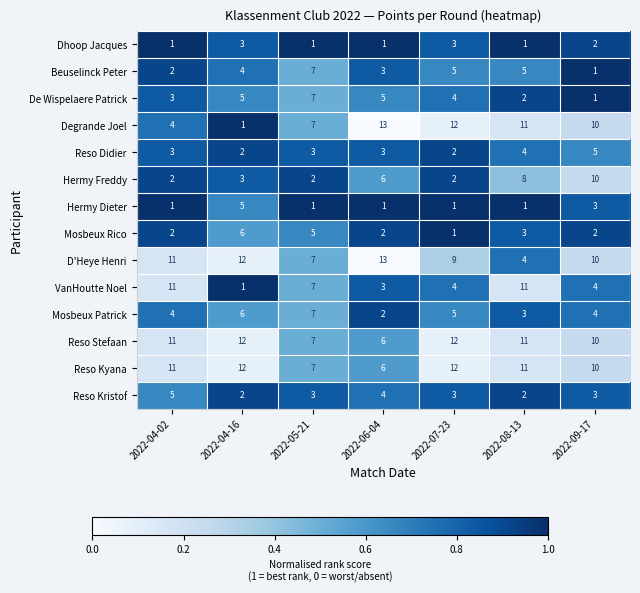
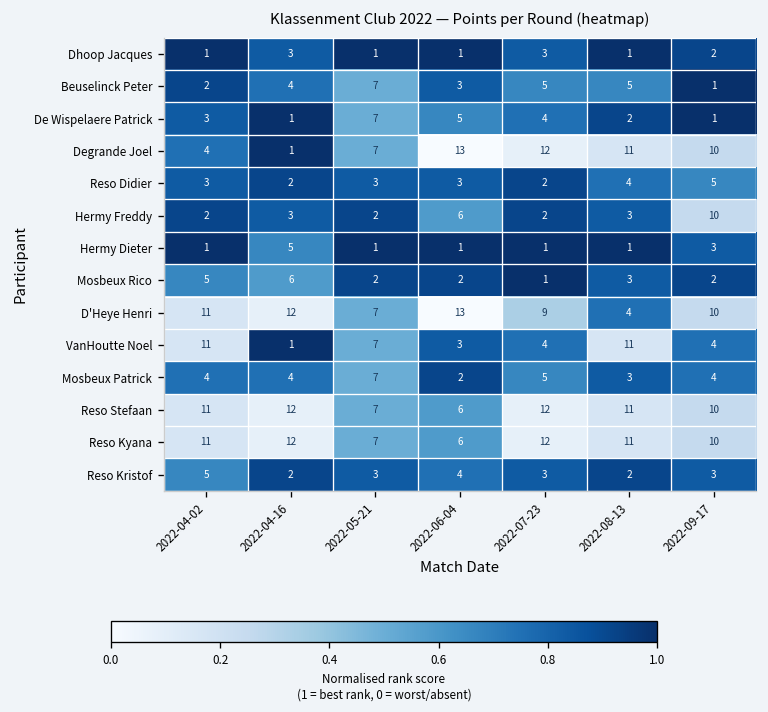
  {
    "Dhoop Jacques": {
      "2022-04-02": 1,
      "2022-04-16": 3,
      "2022-05-21": 1,
      "2022-06-04": 1,
      "2022-07-23": 3,
      "2022-08-13": 1,
      "2022-09-17": 2
    },
    "Beuselinck Peter": {
      "2022-04-02": 2,
      "2022-04-16": 4,
      "2022-05-21": 7,
      "2022-06-04": 3,
      "2022-07-23": 5,
      "2022-08-13": 5,
      "2022-09-17": 1
    },
    "De Wispelaere Patrick": {
      "2022-04-02": 3,
-     "2022-04-16": 5,
+     "2022-04-16": 1,
      "2022-05-21": 7,
      "2022-06-04": 5,
      "2022-07-23": 4,
      "2022-08-13": 2,
      "2022-09-17": 1
    },
    "Degrande Joel": {
      "2022-04-02": 4,
      "2022-04-16": 1,
      "2022-05-21": 7,
      "2022-06-04": 13,
      "2022-07-23": 12,
      "2022-08-13": 11,
      "2022-09-17": 10
    },
    "Reso Didier": {
      "2022-04-02": 3,
      "2022-04-16": 2,
      "2022-05-21": 3,
      "2022-06-04": 3,
      "2022-07-23": 2,
      "2022-08-13": 4,
      "2022-09-17": 5
    },
    "Hermy Freddy": {
      "2022-04-02": 2,
      "2022-04-16": 3,
      "2022-05-21": 2,
      "2022-06-04": 6,
      "2022-07-23": 2,
-     "2022-08-13": 8,
+     "2022-08-13": 3,
      "2022-09-17": 10
    },
    "Hermy Dieter": {
      "2022-04-02": 1,
      "2022-04-16": 5,
      "2022-05-21": 1,
      "2022-06-04": 1,
      "2022-07-23": 1,
      "2022-08-13": 1,
      "2022-09-17": 3
    },
    "Mosbeux Rico": {
-     "2022-04-02": 2,
+     "2022-04-02": 5,
      "2022-04-16": 6,
-     "2022-05-21": 5,
+     "2022-05-21": 2,
      "2022-06-04": 2,
      "2022-07-23": 1,
      "2022-08-13": 3,
      "2022-09-17": 2
    },
    "D'Heye Henri": {
      "2022-04-02": 11,
      "2022-04-16": 12,
      "2022-05-21": 7,
      "2022-06-04": 13,
      "2022-07-23": 9,
      "2022-08-13": 4,
      "2022-09-17": 10
    },
    "VanHoutte Noel": {
      "2022-04-02": 11,
      "2022-04-16": 1,
      "2022-05-21": 7,
      "2022-06-04": 3,
      "2022-07-23": 4,
      "2022-08-13": 11,
      "2022-09-17": 4
    },
    "Mosbeux Patrick": {
      "2022-04-02": 4,
-     "2022-04-16": 6,
+     "2022-04-16": 4,
      "2022-05-21": 7,
      "2022-06-04": 2,
      "2022-07-23": 5,
      "2022-08-13": 3,
      "2022-09-17": 4
    },
    "Reso Stefaan": {
      "2022-04-02": 11,
      "2022-04-16": 12,
      "2022-05-21": 7,
      "2022-06-04": 6,
      "2022-07-23": 12,
      "2022-08-13": 11,
      "2022-09-17": 10
    },
    "Reso Kyana": {
      "2022-04-02": 11,
      "2022-04-16": 12,
      "2022-05-21": 7,
      "2022-06-04": 6,
      "2022-07-23": 12,
      "2022-08-13": 11,
      "2022-09-17": 10
    },
    "Reso Kristof": {
      "2022-04-02": 5,
      "2022-04-16": 2,
      "2022-05-21": 3,
      "2022-06-04": 4,
      "2022-07-23": 3,
      "2022-08-13": 2,
      "2022-09-17": 3
    }
  }
